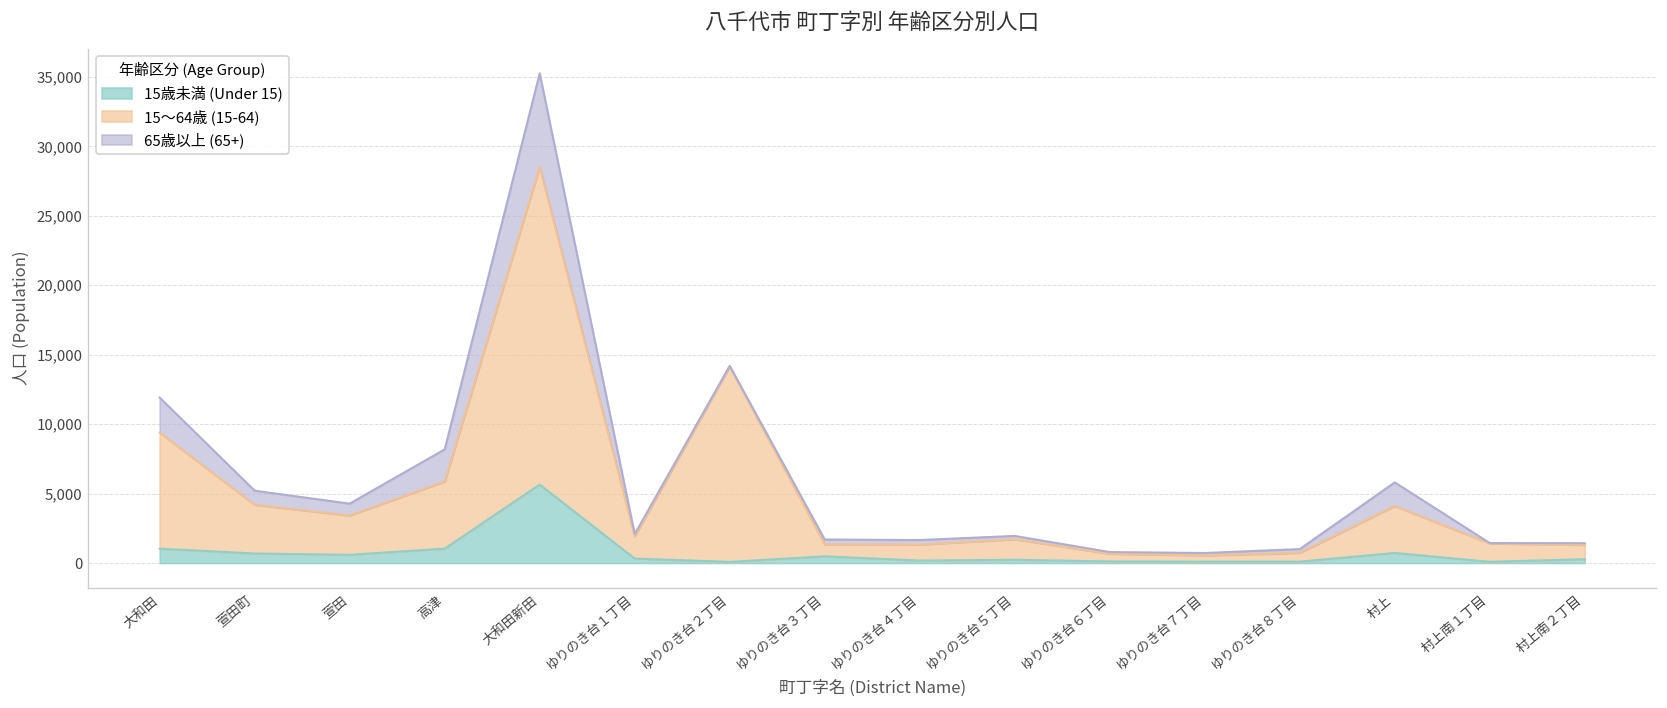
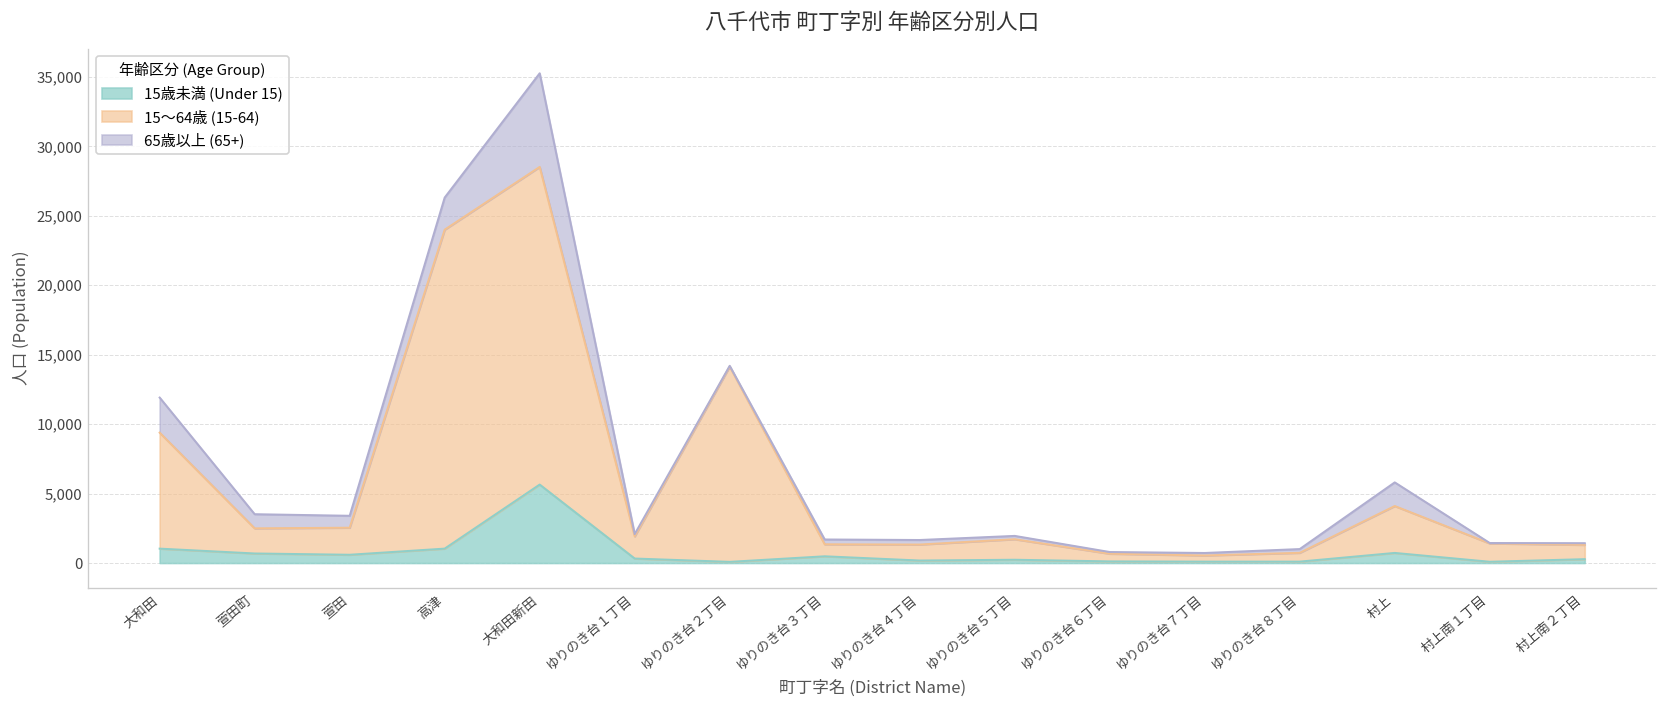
  {
    "15～64歳 (15-64)": {
      "大和田": "8,400",
-     "萱田町": "3,500",
-     "萱田": "2,800",
-     "高津": "4,800",
+     "萱田町": "1,800",
+     "萱田": "1,900",
+     "高津": "23,000",
      "大和田新田": "22,900",
      "ゆりのき台３丁目": "900",
      "ゆりのき台４丁目": "1,200",
      "ゆりのき台５丁目": "1,500",
      "ゆりのき台８丁目": "600",
      "村上": "3,400"
    }
  }
